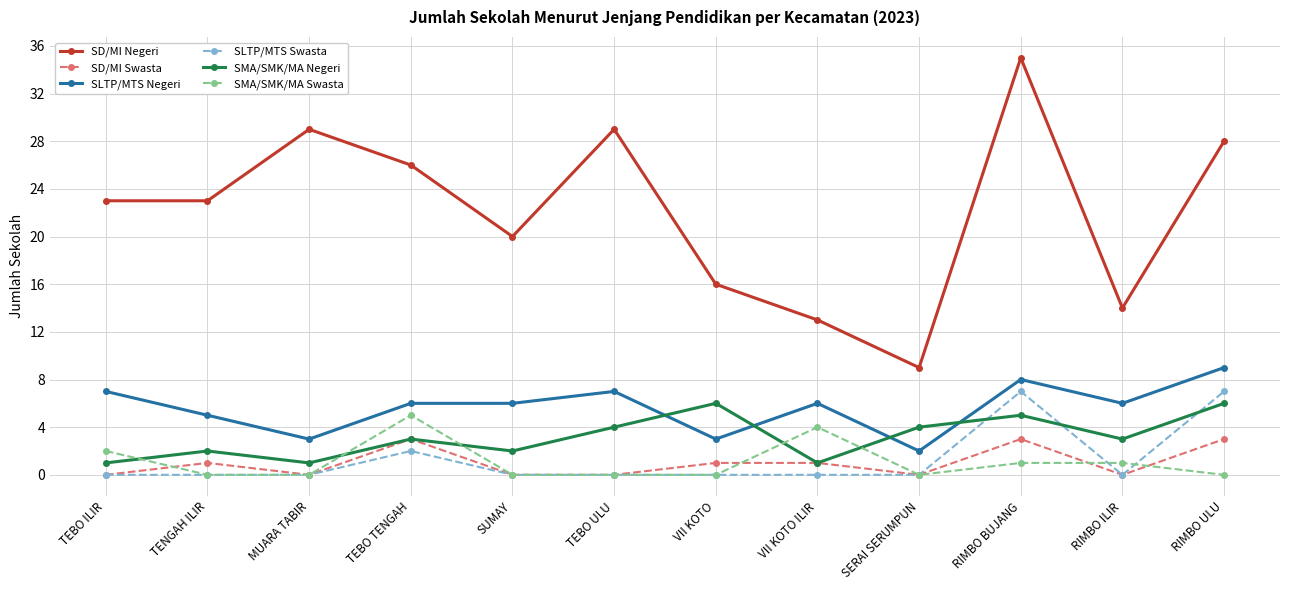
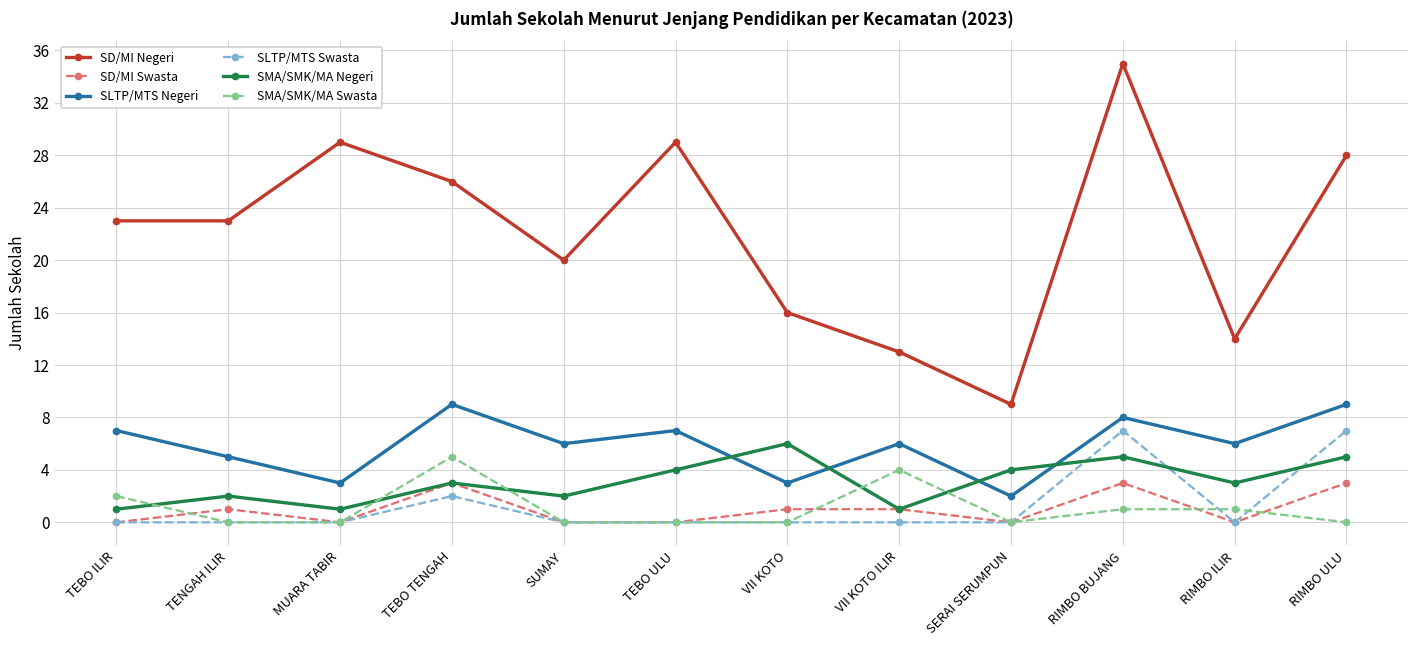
  {
    "SD/MI Negeri": {
      "TEBO ILIR": 23,
      "TENGAH ILIR": 23,
      "MUARA TABIR": 29,
      "TEBO TENGAH": 26,
      "SUMAY": 20,
      "TEBO ULU": 29,
      "VII KOTO": 16,
      "VII KOTO ILIR": 13,
      "SERAI SERUMPUN": 9,
      "RIMBO BUJANG": 35,
      "RIMBO ILIR": 14,
      "RIMBO ULU": 28
    },
    "SD/MI Swasta": {
      "TENGAH ILIR": 1,
      "VII KOTO": 1,
      "RIMBO BUJANG": 3,
      "RIMBO ULU": 3
    },
    "SLTP/MTS Negeri": {
      "TEBO ILIR": 7,
      "TENGAH ILIR": 5,
      "MUARA TABIR": 3,
-     "TEBO TENGAH": 6,
+     "TEBO TENGAH": 9,
      "SUMAY": 6,
      "TEBO ULU": 7,
      "VII KOTO": 3,
      "VII KOTO ILIR": 6,
      "SERAI SERUMPUN": 2,
      "RIMBO BUJANG": 8,
      "RIMBO ILIR": 6,
      "RIMBO ULU": 9
    },
    "SLTP/MTS Swasta": {
      "TEBO TENGAH": 2,
      "VII KOTO ILIR": 0,
      "RIMBO BUJANG": 7,
      "RIMBO ULU": 7
    },
    "SMA/SMK/MA Negeri": {
      "TEBO ILIR": 1,
      "TENGAH ILIR": 2,
      "MUARA TABIR": 1,
      "SUMAY": 2,
      "TEBO ULU": 4,
      "VII KOTO": 6,
      "SERAI SERUMPUN": 4,
      "RIMBO BUJANG": 5,
      "RIMBO ILIR": 3,
-     "RIMBO ULU": 6
+     "RIMBO ULU": 5
    },
    "SMA/SMK/MA Swasta": {
      "TEBO ILIR": 2,
      "TEBO TENGAH": 5,
      "VII KOTO ILIR": 4,
      "RIMBO BUJANG": 1,
      "RIMBO ILIR": 1,
      "RIMBO ULU": 0
    }
  }
